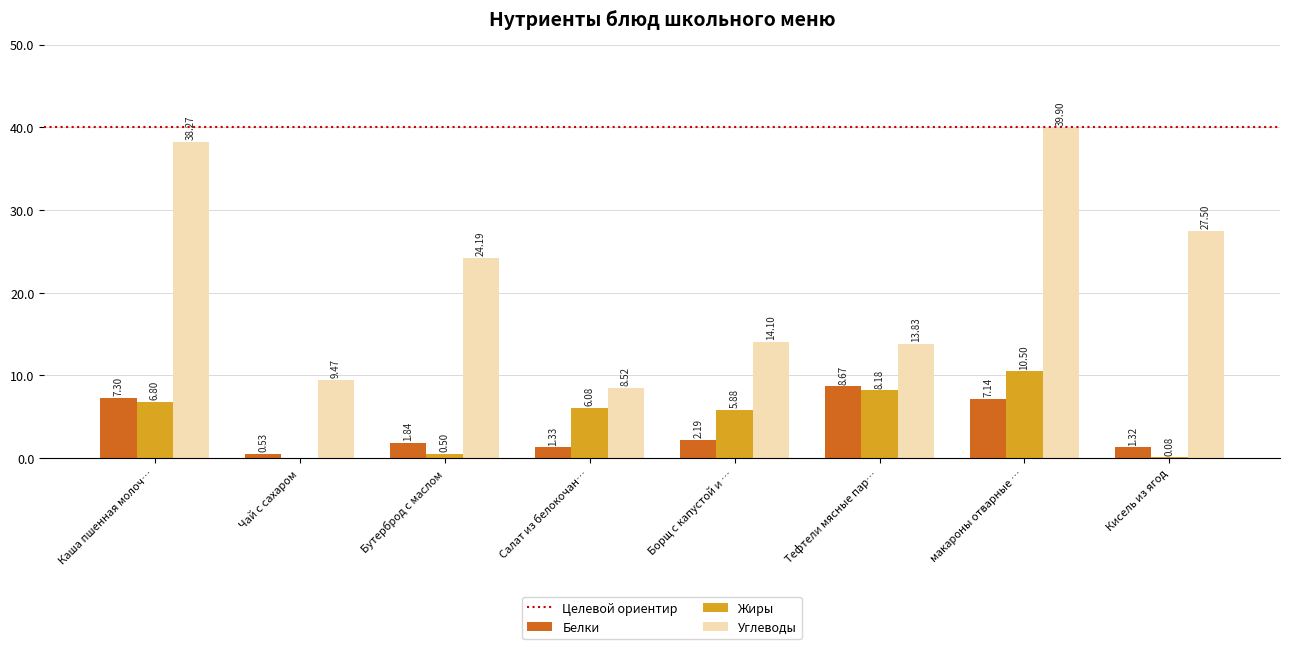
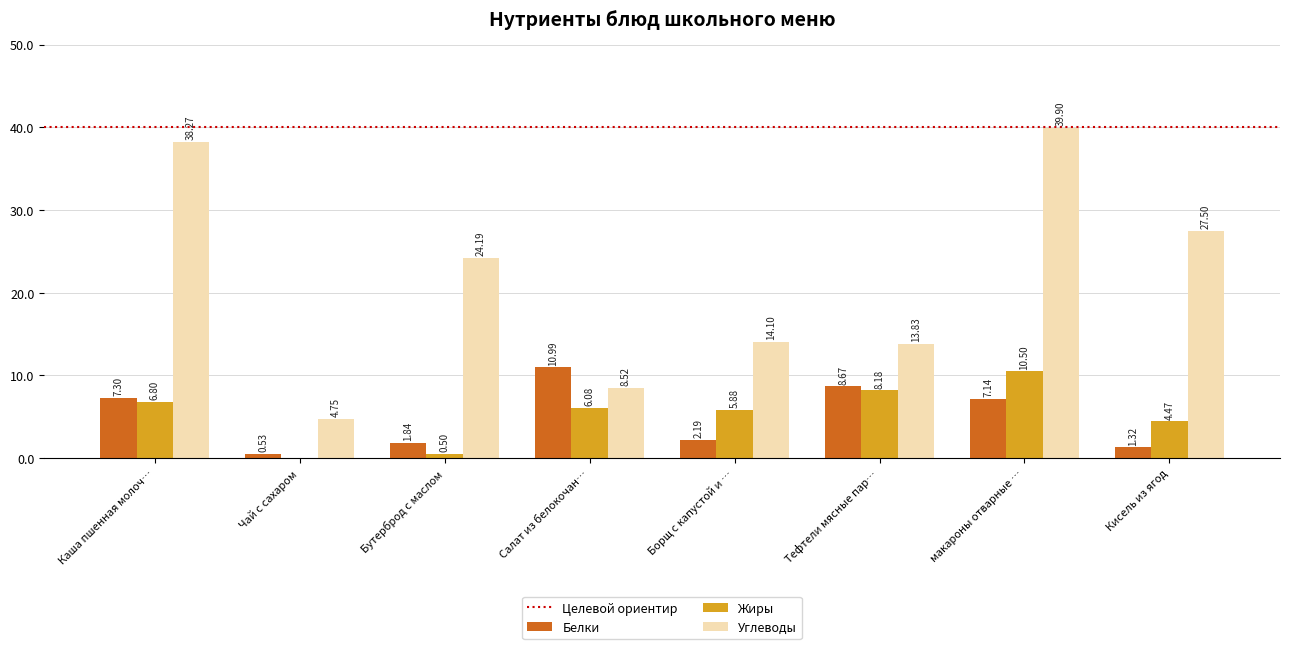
  {
    "Белки": {
      "Каша пшенная молоч…": 7.30,
      "Чай с сахаром": 0.53,
      "Бутерброд с маслом": 1.84,
-     "Салат из белокочан…": 1.33,
+     "Салат из белокочан…": 10.99,
      "Борщ с капустой и …": 2.19,
      "Тефтели мясные пар…": 8.67,
      "макароны отварные …": 7.14,
      "Кисель из ягод": 1.32
    },
    "Жиры": {
      "Каша пшенная молоч…": 6.80,
      "Бутерброд с маслом": 0.50,
      "Салат из белокочан…": 6.08,
      "Борщ с капустой и …": 5.88,
      "Тефтели мясные пар…": 8.18,
      "макароны отварные …": 10.50,
-     "Кисель из ягод": 0.08
+     "Кисель из ягод": 4.47
    },
    "Углеводы": {
      "Каша пшенная молоч…": 38.27,
-     "Чай с сахаром": 9.47,
+     "Чай с сахаром": 4.75,
      "Бутерброд с маслом": 24.19,
      "Салат из белокочан…": 8.52,
      "Борщ с капустой и …": 14.10,
      "Тефтели мясные пар…": 13.83,
      "макароны отварные …": 39.90,
      "Кисель из ягод": 27.50
    }
  }
